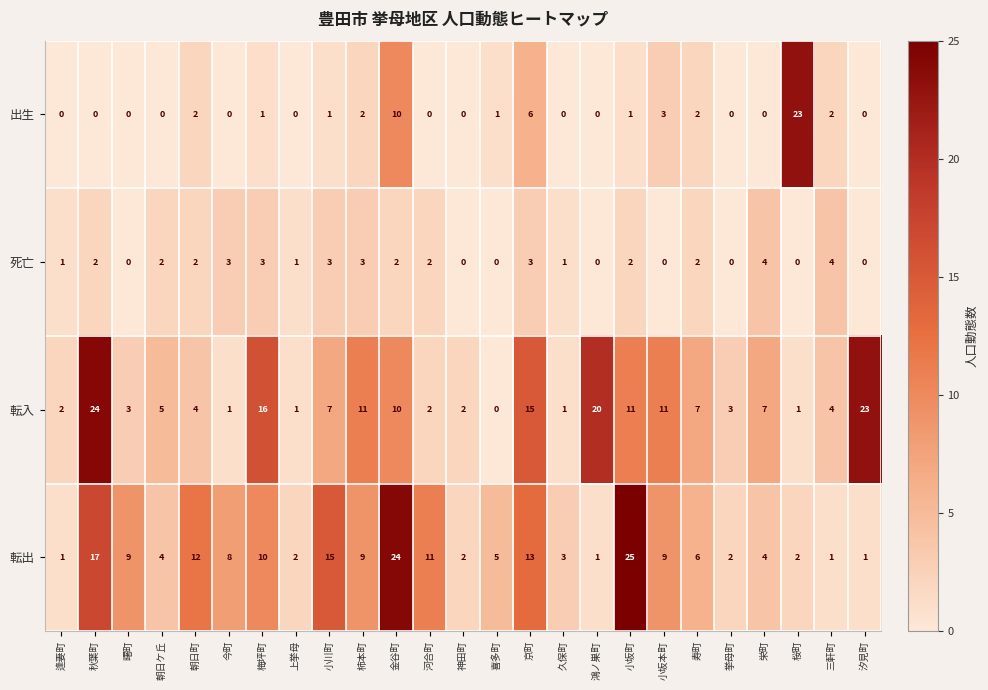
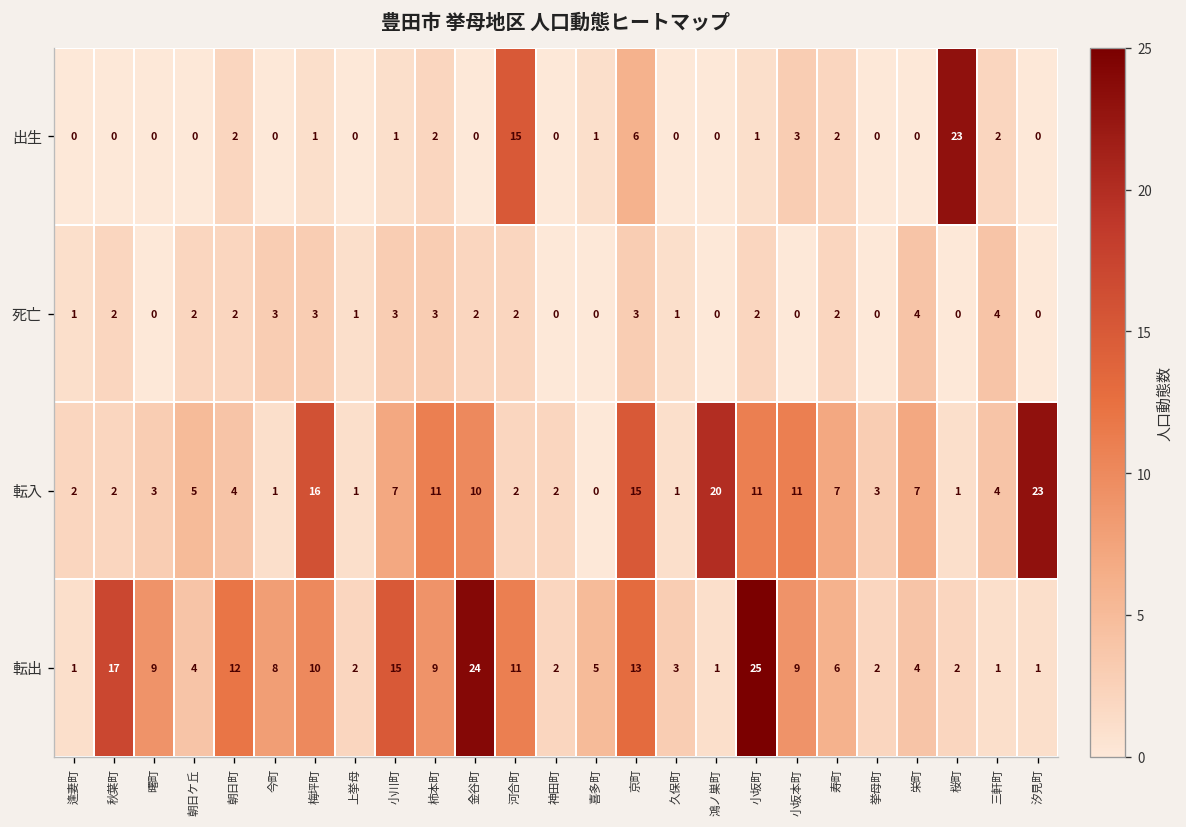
  {
    "出生": {
      "逢妻町": 0,
      "秋葉町": 0,
      "曙町": 0,
      "朝日ケ丘": 0,
      "朝日町": 2,
      "今町": 0,
      "梅坪町": 1,
      "上挙母": 0,
      "小川町": 1,
      "柿本町": 2,
-     "金谷町": 10,
-     "河合町": 0,
+     "金谷町": 0,
+     "河合町": 15,
      "神田町": 0,
      "喜多町": 1,
      "京町": 6,
      "久保町": 0,
      "鴻ノ巣町": 0,
      "小坂町": 1,
      "小坂本町": 3,
      "寿町": 2,
      "挙母町": 0,
      "栄町": 0,
      "桜町": 23,
      "三軒町": 2,
      "汐見町": 0
    },
    "死亡": {
      "逢妻町": 1,
      "秋葉町": 2,
      "曙町": 0,
      "朝日ケ丘": 2,
      "朝日町": 2,
      "今町": 3,
      "梅坪町": 3,
      "上挙母": 1,
      "小川町": 3,
      "柿本町": 3,
      "金谷町": 2,
      "河合町": 2,
      "神田町": 0,
      "喜多町": 0,
      "京町": 3,
      "久保町": 1,
      "鴻ノ巣町": 0,
      "小坂町": 2,
      "小坂本町": 0,
      "寿町": 2,
      "挙母町": 0,
      "栄町": 4,
      "桜町": 0,
      "三軒町": 4,
      "汐見町": 0
    },
    "転入": {
      "逢妻町": 2,
-     "秋葉町": 24,
+     "秋葉町": 2,
      "曙町": 3,
      "朝日ケ丘": 5,
      "朝日町": 4,
      "今町": 1,
      "梅坪町": 16,
      "上挙母": 1,
      "小川町": 7,
      "柿本町": 11,
      "金谷町": 10,
      "河合町": 2,
      "神田町": 2,
      "喜多町": 0,
      "京町": 15,
      "久保町": 1,
      "鴻ノ巣町": 20,
      "小坂町": 11,
      "小坂本町": 11,
      "寿町": 7,
      "挙母町": 3,
      "栄町": 7,
      "桜町": 1,
      "三軒町": 4,
      "汐見町": 23
    },
    "転出": {
      "逢妻町": 1,
      "秋葉町": 17,
      "曙町": 9,
      "朝日ケ丘": 4,
      "朝日町": 12,
      "今町": 8,
      "梅坪町": 10,
      "上挙母": 2,
      "小川町": 15,
      "柿本町": 9,
      "金谷町": 24,
      "河合町": 11,
      "神田町": 2,
      "喜多町": 5,
      "京町": 13,
      "久保町": 3,
      "鴻ノ巣町": 1,
      "小坂町": 25,
      "小坂本町": 9,
      "寿町": 6,
      "挙母町": 2,
      "栄町": 4,
      "桜町": 2,
      "三軒町": 1,
      "汐見町": 1
    }
  }
